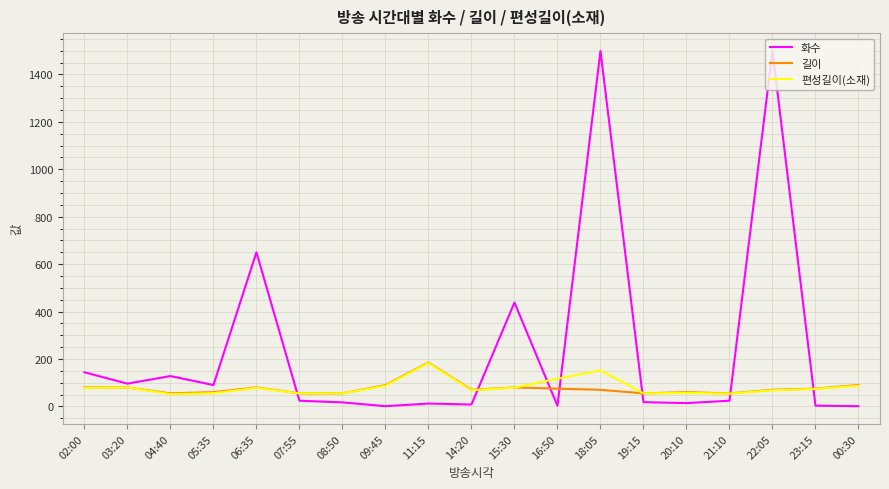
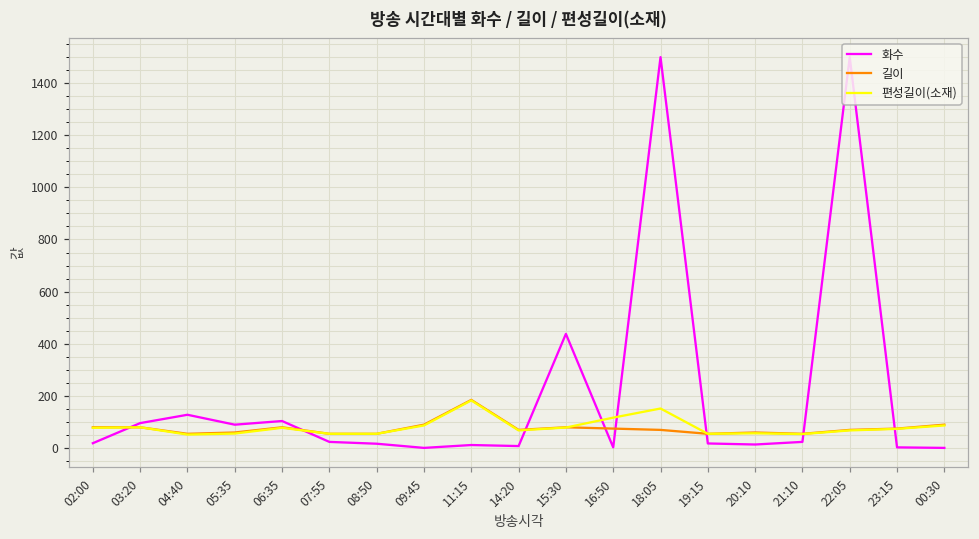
  {
    "화수": {
-     "02:00": 140,
+     "02:00": 20,
      "03:20": 100,
      "04:40": 130,
      "05:35": 90,
-     "06:35": 650,
+     "06:35": 100,
      "07:55": 20,
      "08:50": 20,
      "09:45": 0,
      "11:15": 10,
      "14:20": 10,
      "15:30": 440,
      "16:50": 0,
      "18:05": 1500,
      "19:15": 20,
      "20:10": 10,
      "21:10": 20,
      "23:15": 0,
      "00:30": 0
    },
    "길이": {
      "16:50": 80,
      "18:05": 70
    },
    "편성길이(소재)": {
      "16:50": 120,
      "18:05": 150
    }
  }
